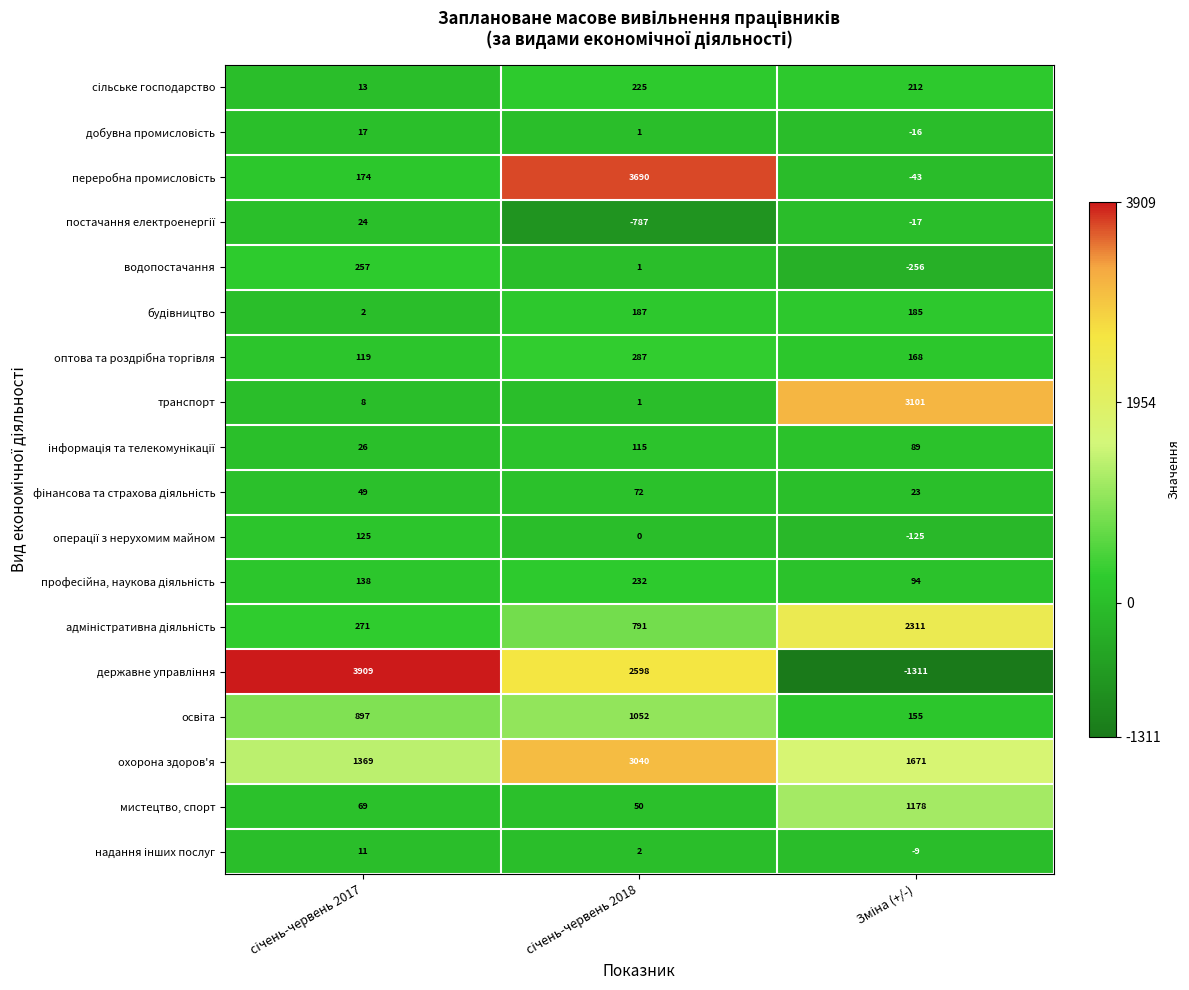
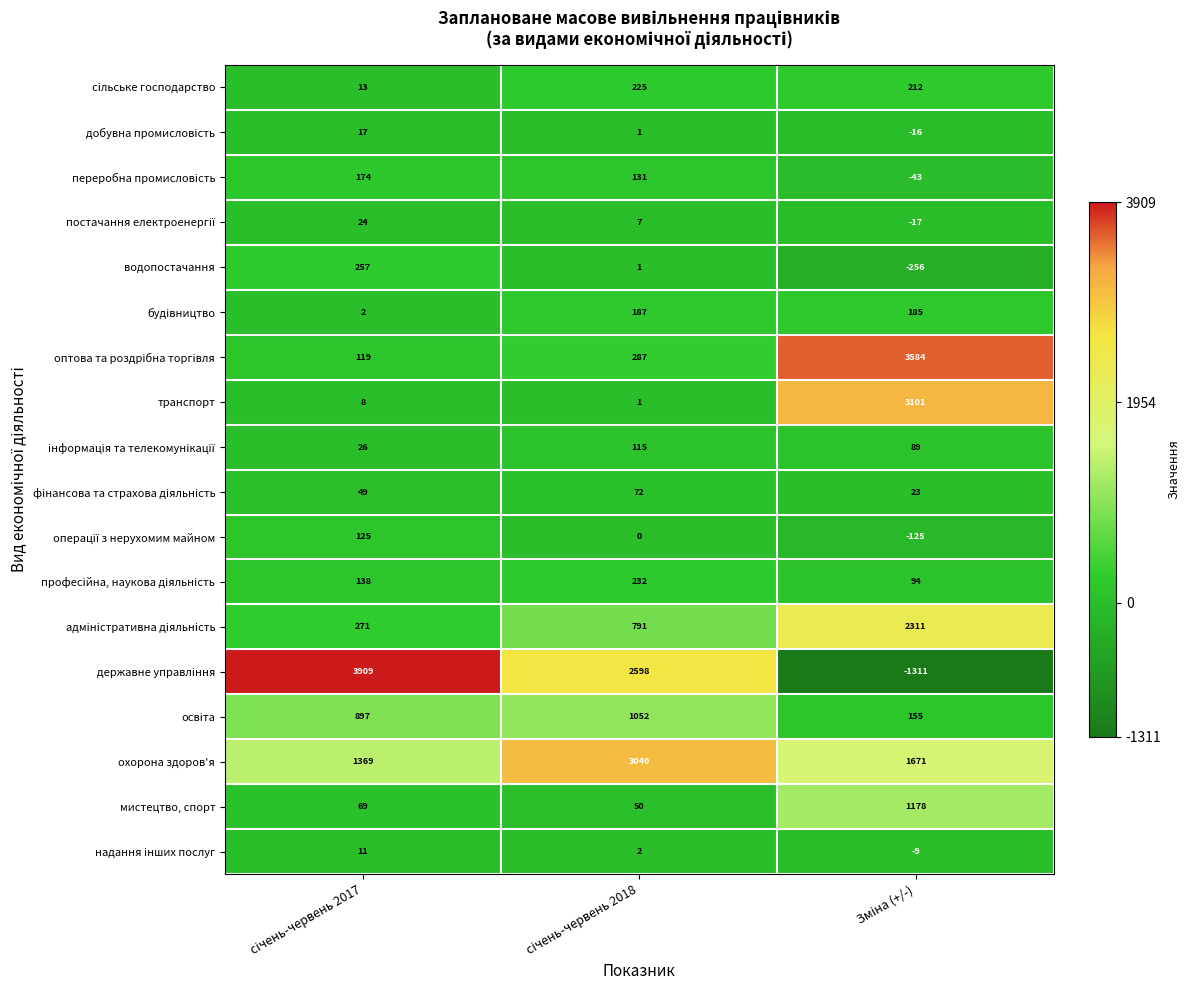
  {
    "сільське господарство": {
      "січень-червень 2017": 13,
      "січень-червень 2018": 225,
      "Зміна (+/-)": 212
    },
    "добувна промисловість": {
      "січень-червень 2017": 17,
      "січень-червень 2018": 1,
      "Зміна (+/-)": -16
    },
    "переробна промисловість": {
      "січень-червень 2017": 174,
-     "січень-червень 2018": 3690,
+     "січень-червень 2018": 131,
      "Зміна (+/-)": -43
    },
    "постачання електроенергії": {
      "січень-червень 2017": 24,
-     "січень-червень 2018": -787,
+     "січень-червень 2018": 7,
      "Зміна (+/-)": -17
    },
    "водопостачання": {
      "січень-червень 2017": 257,
      "січень-червень 2018": 1,
      "Зміна (+/-)": -256
    },
    "будівництво": {
      "січень-червень 2017": 2,
      "січень-червень 2018": 187,
      "Зміна (+/-)": 185
    },
    "оптова та роздрібна торгівля": {
      "січень-червень 2017": 119,
      "січень-червень 2018": 287,
-     "Зміна (+/-)": 168
+     "Зміна (+/-)": 3584
    },
    "транспорт": {
      "січень-червень 2017": 8,
      "січень-червень 2018": 1,
      "Зміна (+/-)": 3101
    },
    "інформація та телекомунікації": {
      "січень-червень 2017": 26,
      "січень-червень 2018": 115,
      "Зміна (+/-)": 89
    },
    "фінансова та страхова діяльність": {
      "січень-червень 2017": 49,
      "січень-червень 2018": 72,
      "Зміна (+/-)": 23
    },
    "операції з нерухомим майном": {
      "січень-червень 2017": 125,
      "січень-червень 2018": 0,
      "Зміна (+/-)": -125
    },
    "професійна, наукова діяльність": {
      "січень-червень 2017": 138,
      "січень-червень 2018": 232,
      "Зміна (+/-)": 94
    },
    "адміністративна діяльність": {
      "січень-червень 2017": 271,
      "січень-червень 2018": 791,
      "Зміна (+/-)": 2311
    },
    "державне управління": {
      "січень-червень 2017": 3909,
      "січень-червень 2018": 2598,
      "Зміна (+/-)": -1311
    },
    "освіта": {
      "січень-червень 2017": 897,
      "січень-червень 2018": 1052,
      "Зміна (+/-)": 155
    },
    "охорона здоров'я": {
      "січень-червень 2017": 1369,
      "січень-червень 2018": 3040,
      "Зміна (+/-)": 1671
    },
    "мистецтво, спорт": {
      "січень-червень 2017": 69,
      "січень-червень 2018": 50,
      "Зміна (+/-)": 1178
    },
    "надання інших послуг": {
      "січень-червень 2017": 11,
      "січень-червень 2018": 2,
      "Зміна (+/-)": -9
    }
  }
